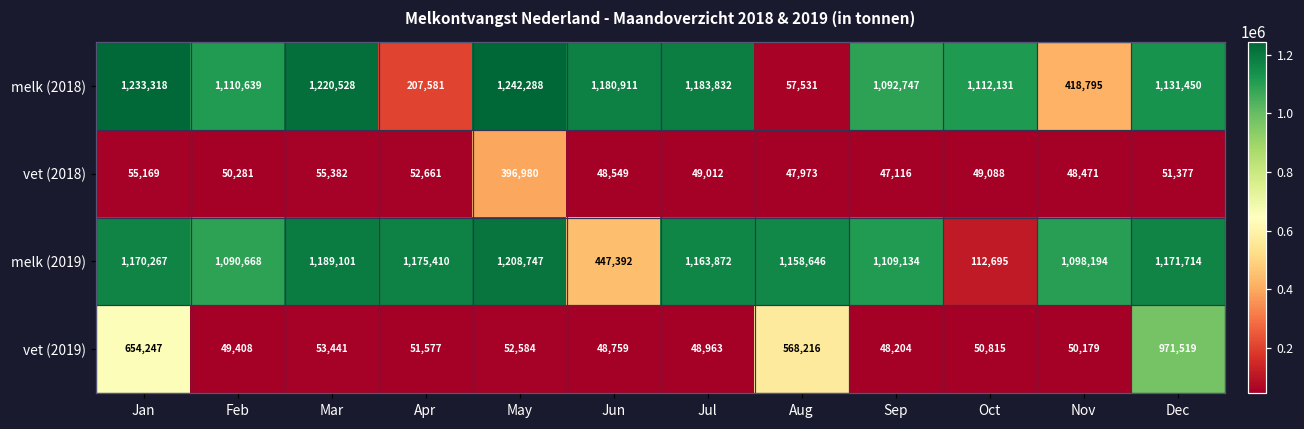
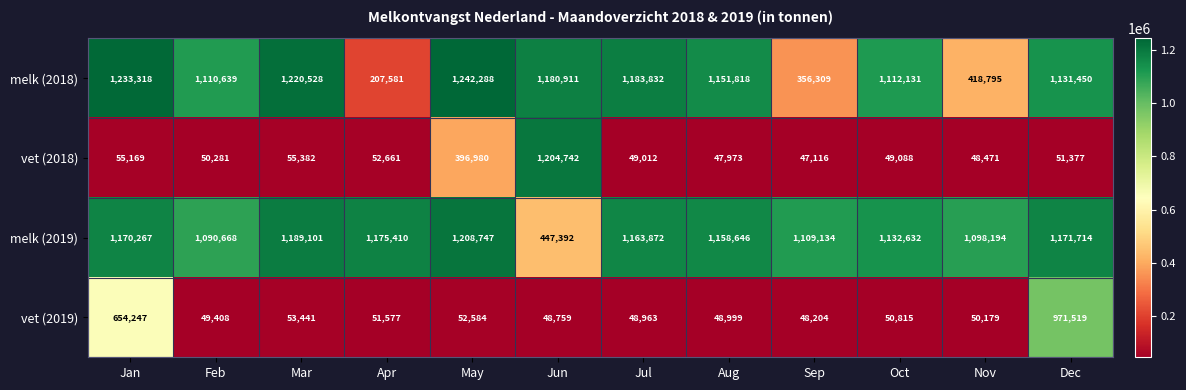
  {
    "melk (2018)": {
      "Jan": "1,233,318",
      "Feb": "1,110,639",
      "Mar": "1,220,528",
      "Apr": "207,581",
      "May": "1,242,288",
      "Jun": "1,180,911",
      "Jul": "1,183,832",
-     "Aug": "57,531",
-     "Sep": "1,092,747",
+     "Aug": "1,151,818",
+     "Sep": "356,309",
      "Oct": "1,112,131",
      "Nov": "418,795",
      "Dec": "1,131,450"
    },
    "vet (2018)": {
      "Jan": "55,169",
      "Feb": "50,281",
      "Mar": "55,382",
      "Apr": "52,661",
      "May": "396,980",
-     "Jun": "48,549",
+     "Jun": "1,204,742",
      "Jul": "49,012",
      "Aug": "47,973",
      "Sep": "47,116",
      "Oct": "49,088",
      "Nov": "48,471",
      "Dec": "51,377"
    },
    "melk (2019)": {
      "Jan": "1,170,267",
      "Feb": "1,090,668",
      "Mar": "1,189,101",
      "Apr": "1,175,410",
      "May": "1,208,747",
      "Jun": "447,392",
      "Jul": "1,163,872",
      "Aug": "1,158,646",
      "Sep": "1,109,134",
-     "Oct": "112,695",
+     "Oct": "1,132,632",
      "Nov": "1,098,194",
      "Dec": "1,171,714"
    },
    "vet (2019)": {
      "Jan": "654,247",
      "Feb": "49,408",
      "Mar": "53,441",
      "Apr": "51,577",
      "May": "52,584",
      "Jun": "48,759",
      "Jul": "48,963",
-     "Aug": "568,216",
+     "Aug": "48,999",
      "Sep": "48,204",
      "Oct": "50,815",
      "Nov": "50,179",
      "Dec": "971,519"
    }
  }
